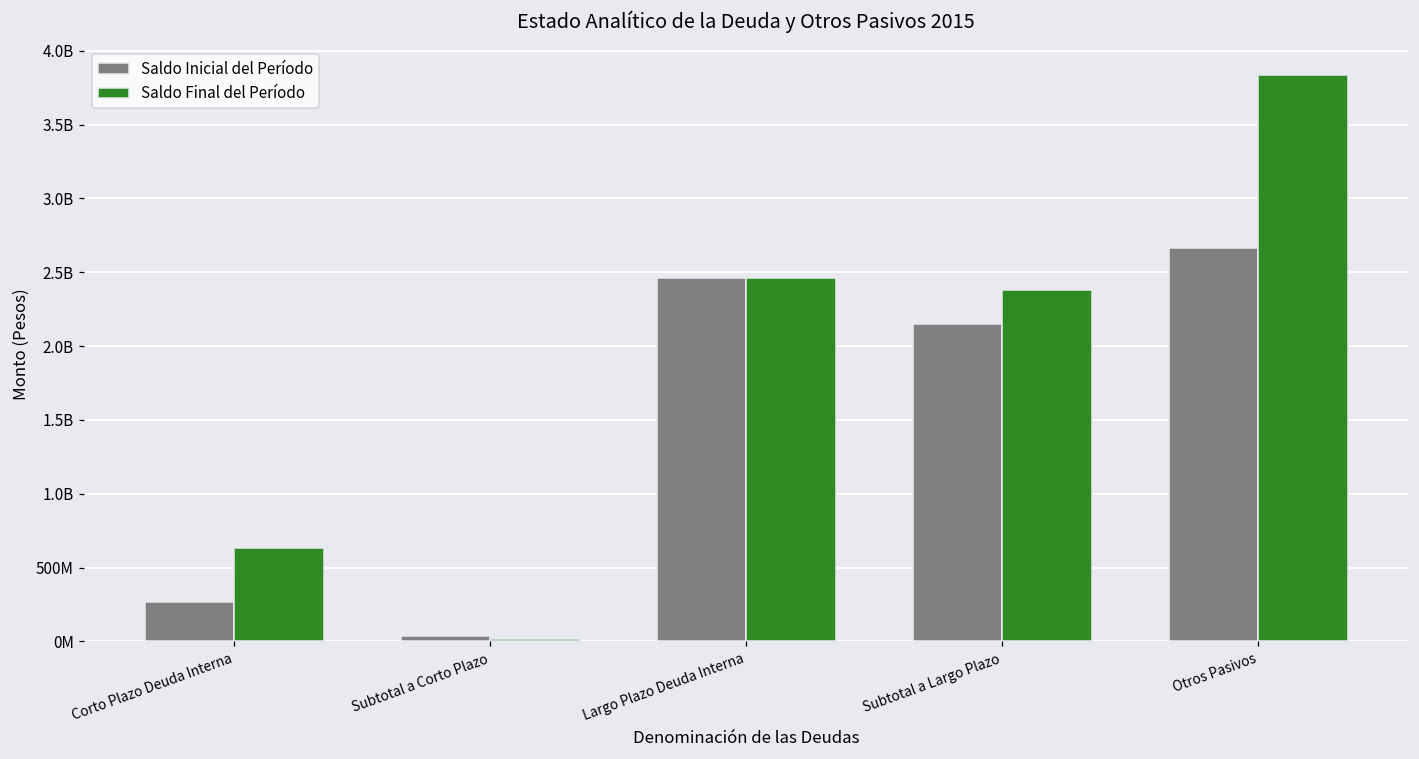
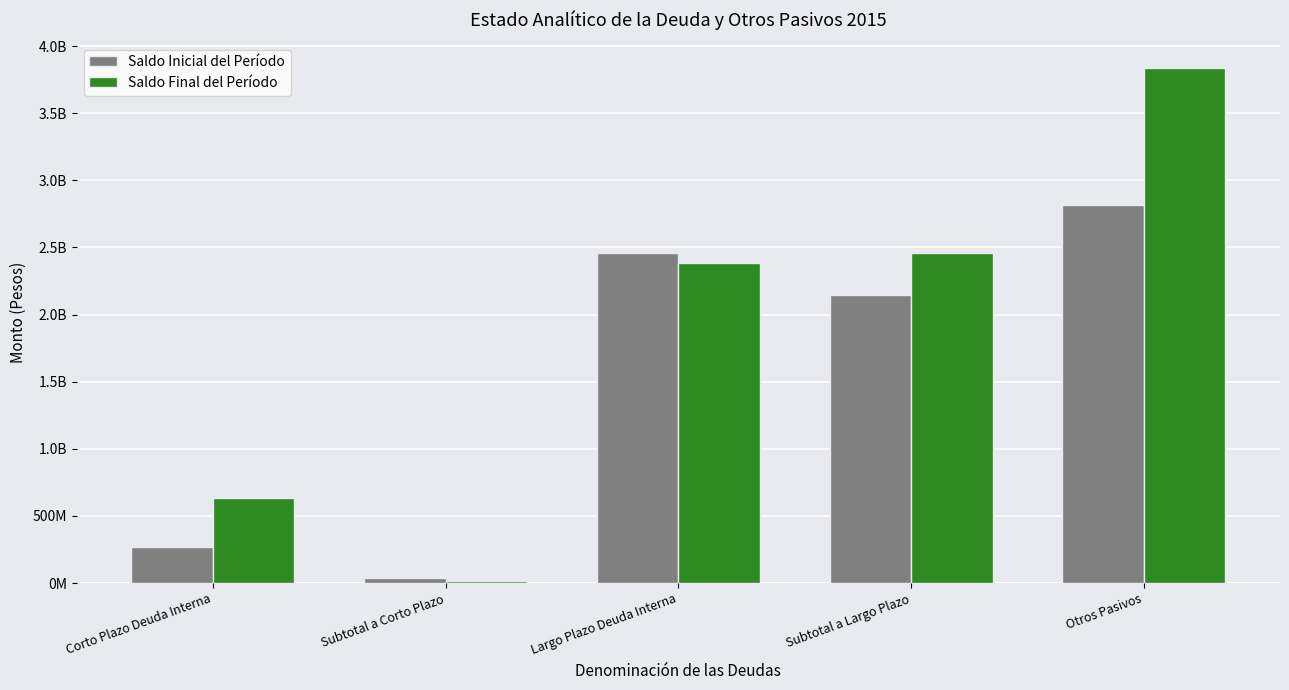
  {
    "Saldo Inicial del Período": {
      "Corto Plazo Deuda Interna": 270000000,
      "Subtotal a Corto Plazo": 30000000,
      "Largo Plazo Deuda Interna": 2460000000,
      "Subtotal a Largo Plazo": 2150000000,
-     "Otros Pasivos": 2670000000
+     "Otros Pasivos": 2820000000
    },
    "Saldo Final del Período": {
      "Corto Plazo Deuda Interna": 630000000,
-     "Largo Plazo Deuda Interna": 2460000000,
-     "Subtotal a Largo Plazo": 2380000000,
+     "Largo Plazo Deuda Interna": 2390000000,
+     "Subtotal a Largo Plazo": 2460000000,
      "Otros Pasivos": 3830000000
    }
  }
